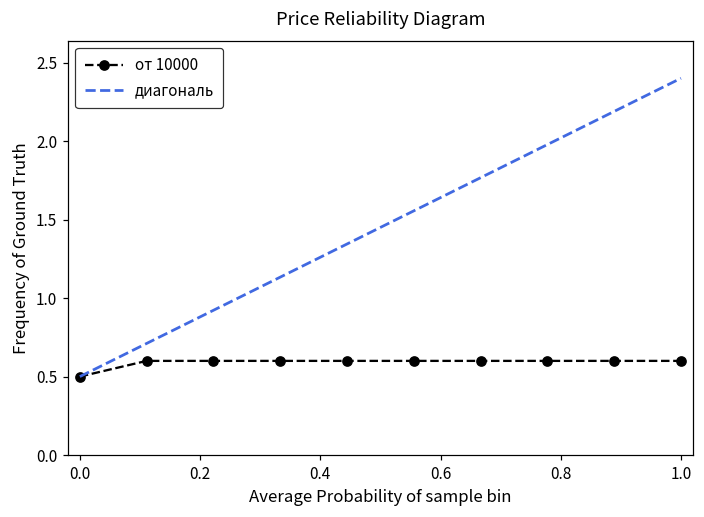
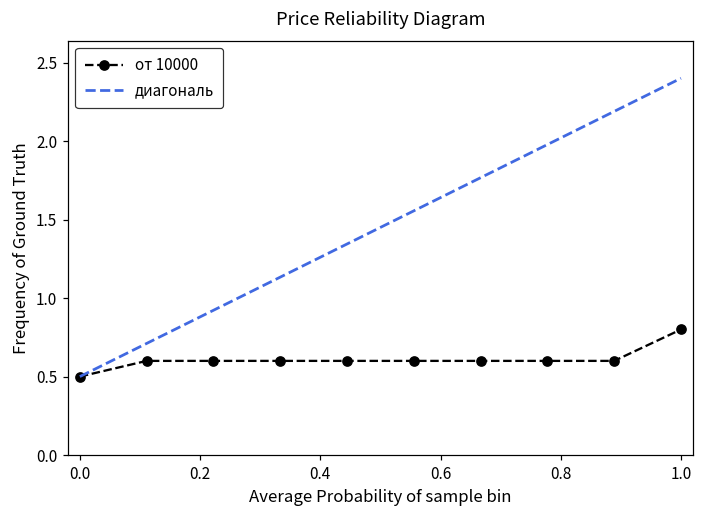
  {
    "от 10000": {
-     "1.0": 0.6
+     "1.0": 0.8
    },
    "диагональ": {
      "1.0": 2.4
    }
  }
